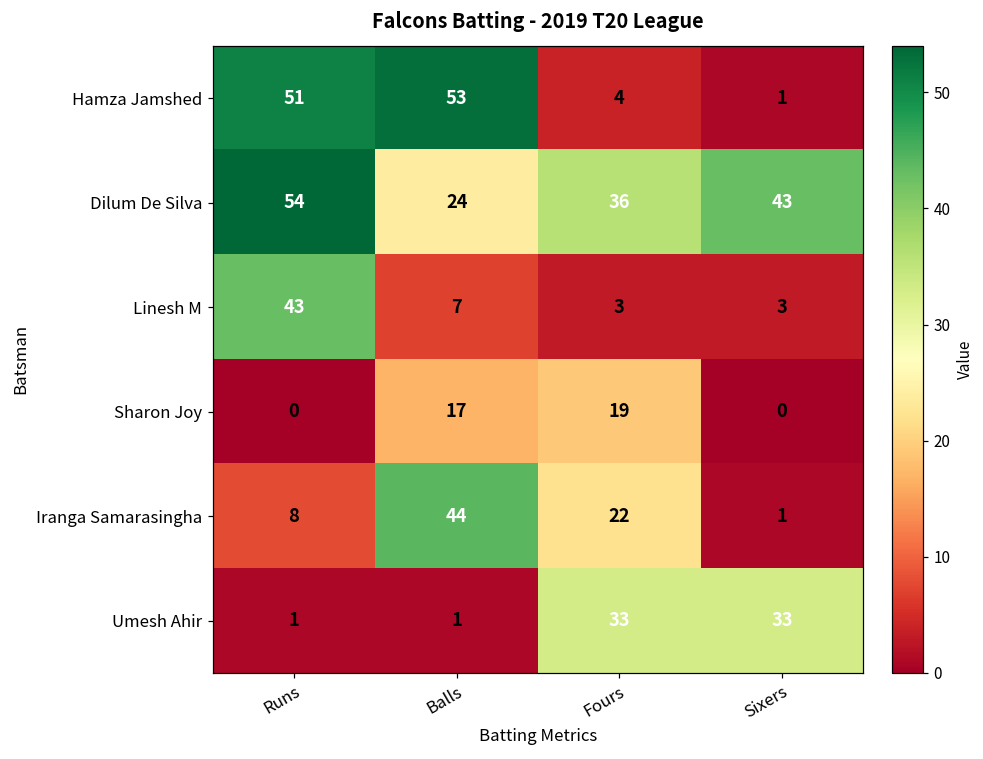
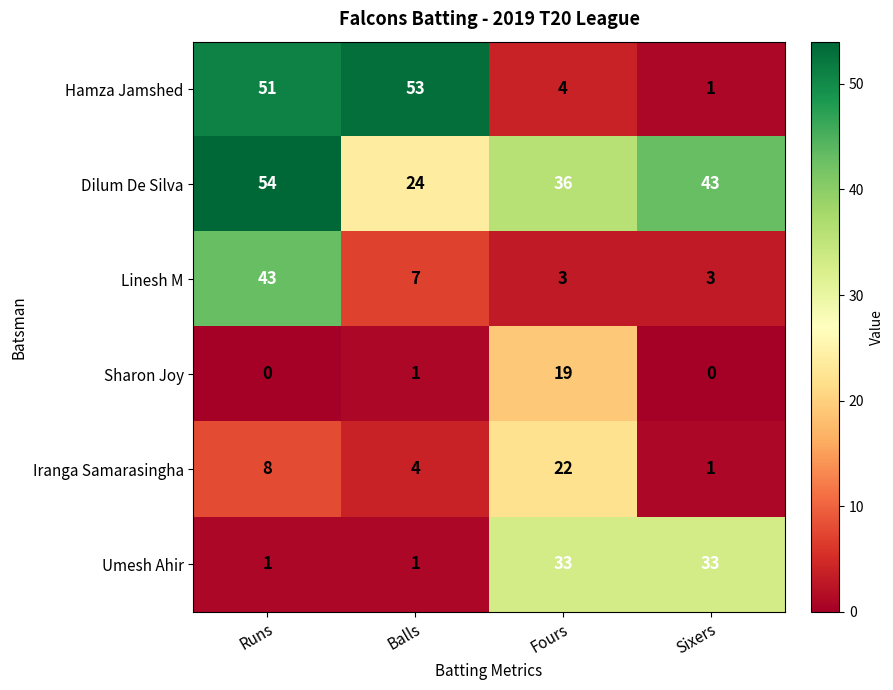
  {
    "Hamza Jamshed": {
      "Runs": 51,
      "Balls": 53,
      "Fours": 4,
      "Sixers": 1
    },
    "Dilum De Silva": {
      "Runs": 54,
      "Balls": 24,
      "Fours": 36,
      "Sixers": 43
    },
    "Linesh M": {
      "Runs": 43,
      "Balls": 7,
      "Fours": 3,
      "Sixers": 3
    },
    "Sharon Joy": {
      "Runs": 0,
-     "Balls": 17,
+     "Balls": 1,
      "Fours": 19,
      "Sixers": 0
    },
    "Iranga Samarasingha": {
      "Runs": 8,
-     "Balls": 44,
+     "Balls": 4,
      "Fours": 22,
      "Sixers": 1
    },
    "Umesh Ahir": {
      "Runs": 1,
      "Balls": 1,
      "Fours": 33,
      "Sixers": 33
    }
  }
